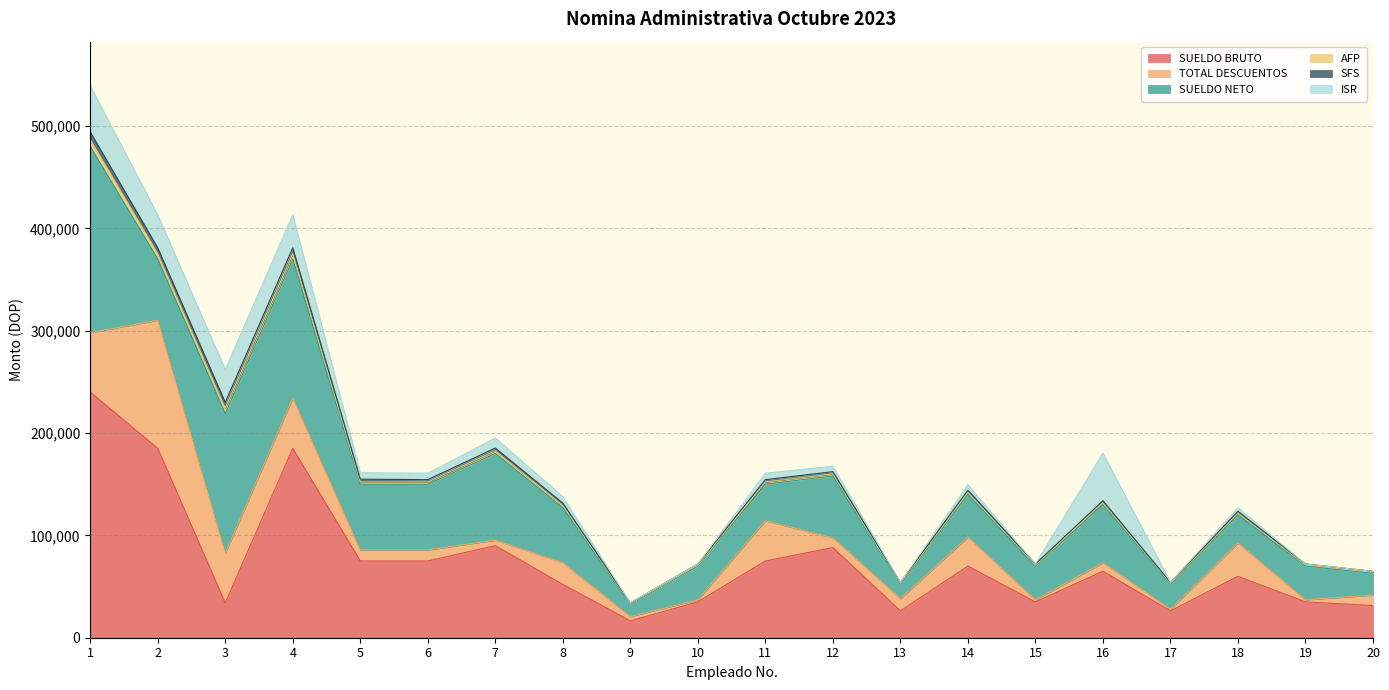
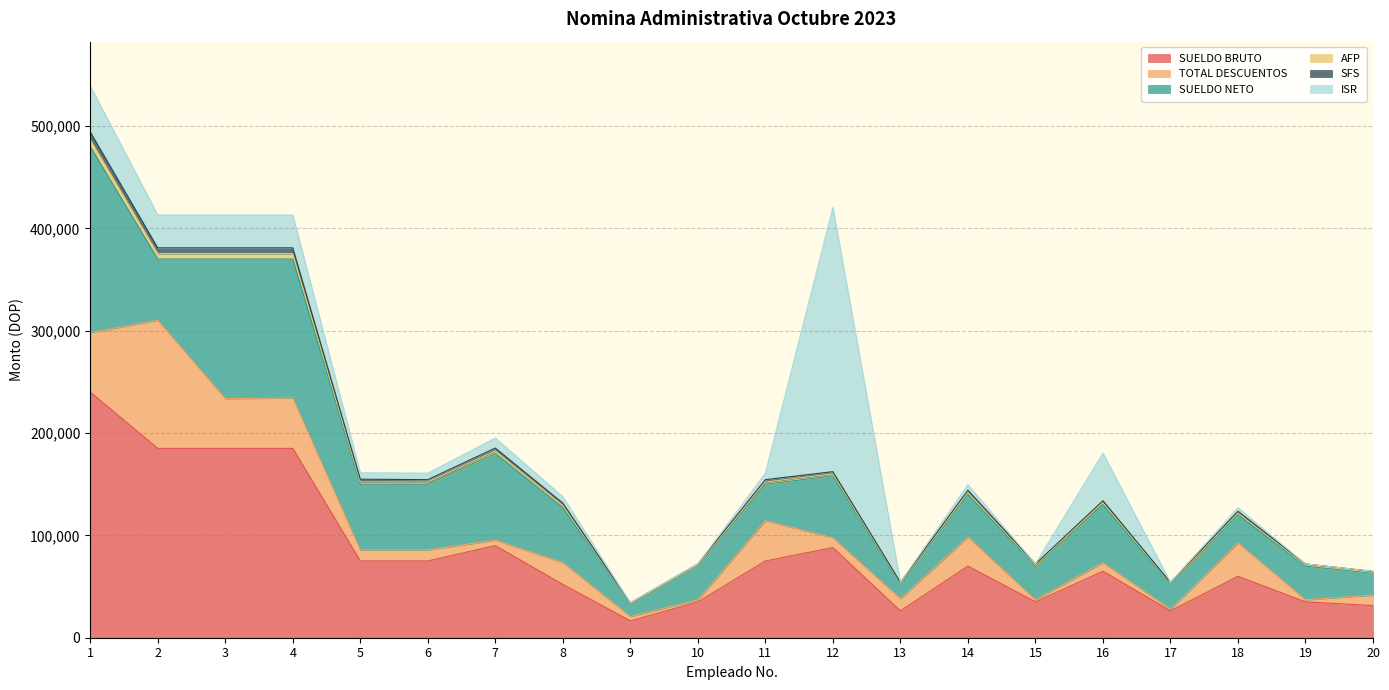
  {
    "SUELDO BRUTO": {
      "1": "240,000",
      "2": "185,000",
-     "3": "34,000",
+     "3": "185,000",
      "4": "185,000",
      "5": "75,000",
      "6": "75,000",
      "7": "90,000",
      "8": "52,000",
      "9": "17,000",
      "11": "75,000",
      "12": "88,000",
      "13": "26,000",
      "14": "70,000",
      "16": "65,000",
      "18": "60,000",
      "20": "32,000"
    },
    "SUELDO NETO": {
      "1": "182,000",
      "2": "60,000",
      "3": "136,000",
      "4": "136,000",
      "7": "85,000"
    },
    "SFS": {
      "1": "7,000",
      "2": "6,000",
      "3": "6,000",
      "4": "6,000",
      "5": "3,000",
      "7": "3,000"
    },
    "ISR": {
      "1": "45,000",
      "2": "32,000",
      "3": "32,000",
      "4": "32,000",
      "5": "6,000",
      "6": "6,000",
      "7": "10,000",
      "8": "6,000",
      "11": "6,000",
-     "12": "5,000",
+     "12": "258,000",
      "14": "5,000",
      "16": "46,000",
      "18": "3,000"
    }
  }
